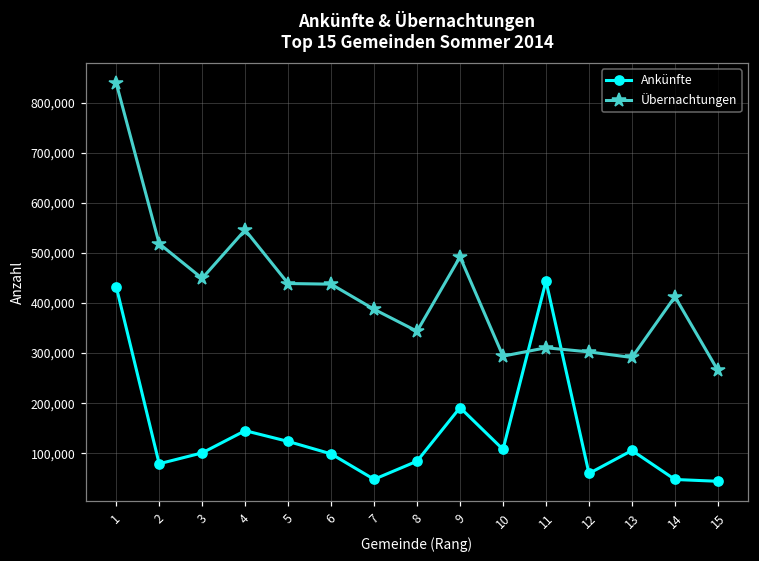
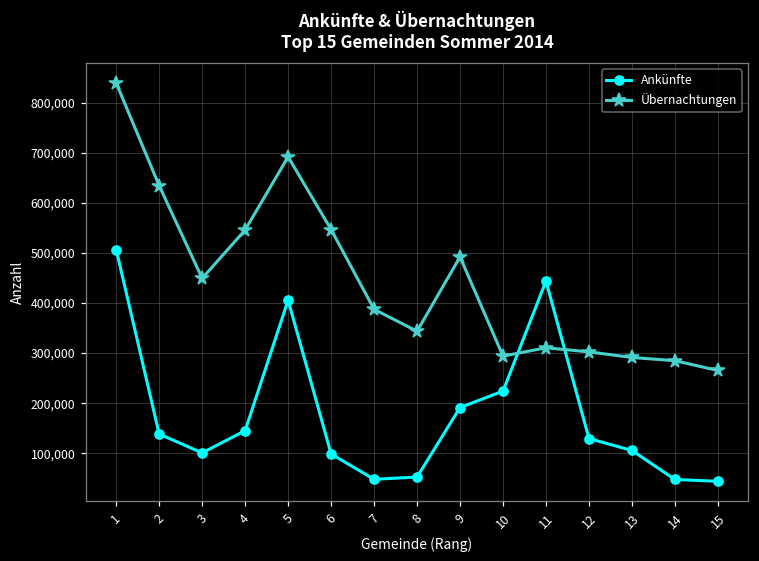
  {
    "Ankünfte": {
-     "1": "430,000",
-     "2": "80,000",
+     "1": "510,000",
+     "2": "140,000",
      "3": "100,000",
      "4": "150,000",
-     "5": "120,000",
+     "5": "410,000",
      "6": "100,000",
      "7": "50,000",
-     "8": "80,000",
+     "8": "50,000",
      "9": "190,000",
-     "10": "110,000",
+     "10": "220,000",
      "11": "440,000",
-     "12": "60,000",
+     "12": "130,000",
      "13": "110,000",
      "14": "50,000",
      "15": "40,000"
    },
    "Übernachtungen": {
      "1": "840,000",
-     "2": "520,000",
+     "2": "630,000",
      "3": "450,000",
      "4": "550,000",
-     "5": "440,000",
-     "6": "440,000",
+     "5": "690,000",
+     "6": "550,000",
      "7": "390,000",
      "8": "340,000",
      "9": "490,000",
      "10": "290,000",
      "11": "310,000",
      "12": "300,000",
      "13": "290,000",
-     "14": "410,000",
+     "14": "280,000",
      "15": "270,000"
    }
  }
